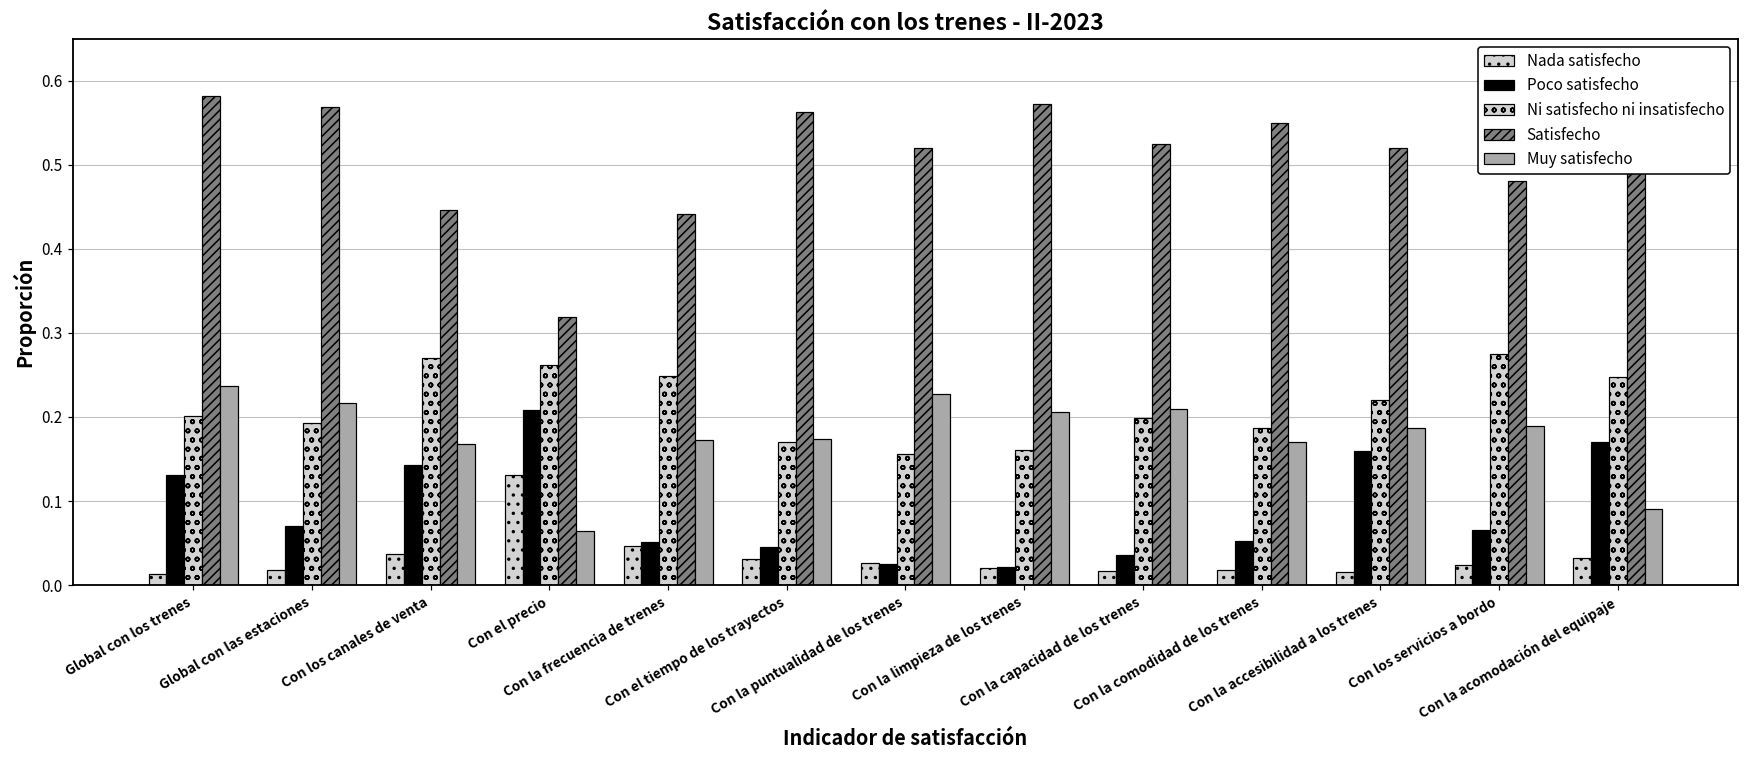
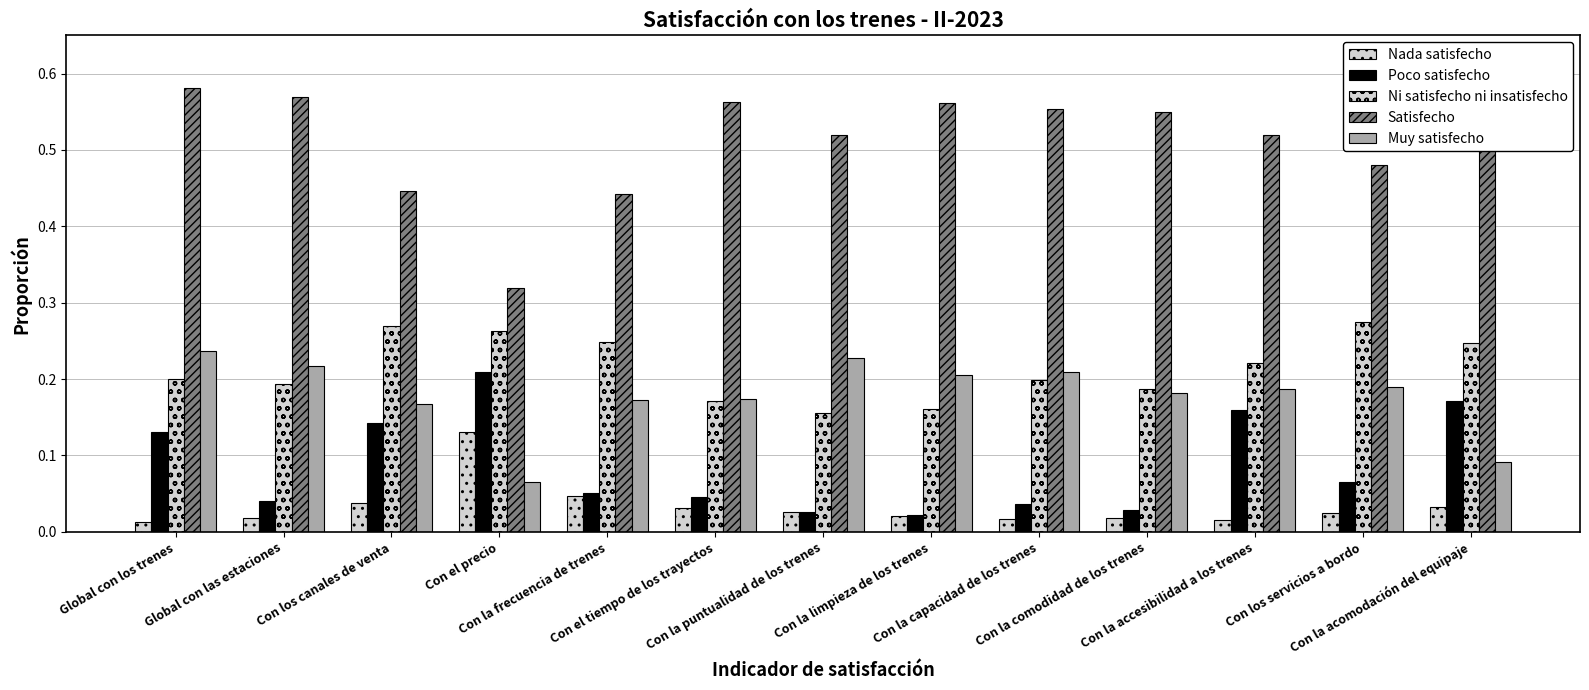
  {
    "Poco satisfecho": {
      "Global con los trenes": 0.13,
-     "Global con las estaciones": 0.07,
+     "Global con las estaciones": 0.04,
      "Con los canales de venta": 0.14,
      "Con el precio": 0.21,
      "Con la frecuencia de trenes": 0.05,
      "Con el tiempo de los trayectos": 0.05,
      "Con la puntualidad de los trenes": 0.03,
      "Con la limpieza de los trenes": 0.02,
      "Con la capacidad de los trenes": 0.04,
-     "Con la comodidad de los trenes": 0.05,
+     "Con la comodidad de los trenes": 0.03,
      "Con la accesibilidad a los trenes": 0.16,
      "Con los servicios a bordo": 0.07,
      "Con la acomodación del equipaje": 0.17
    },
    "Satisfecho": {
      "Global con los trenes": 0.58,
      "Global con las estaciones": 0.57,
      "Con los canales de venta": 0.45,
      "Con el precio": 0.32,
      "Con la frecuencia de trenes": 0.44,
      "Con el tiempo de los trayectos": 0.56,
      "Con la puntualidad de los trenes": 0.52,
-     "Con la limpieza de los trenes": 0.57,
-     "Con la capacidad de los trenes": 0.52,
+     "Con la limpieza de los trenes": 0.56,
+     "Con la capacidad de los trenes": 0.55,
      "Con la comodidad de los trenes": 0.55,
      "Con la accesibilidad a los trenes": 0.52,
      "Con los servicios a bordo": 0.48
    },
    "Muy satisfecho": {
      "Global con los trenes": 0.24,
      "Global con las estaciones": 0.22,
      "Con los canales de venta": 0.17,
      "Con el precio": 0.06,
      "Con la frecuencia de trenes": 0.17,
      "Con el tiempo de los trayectos": 0.17,
      "Con la puntualidad de los trenes": 0.23,
      "Con la limpieza de los trenes": 0.21,
      "Con la capacidad de los trenes": 0.21,
-     "Con la comodidad de los trenes": 0.17,
+     "Con la comodidad de los trenes": 0.18,
      "Con la accesibilidad a los trenes": 0.19,
      "Con los servicios a bordo": 0.19,
      "Con la acomodación del equipaje": 0.09
    }
  }
